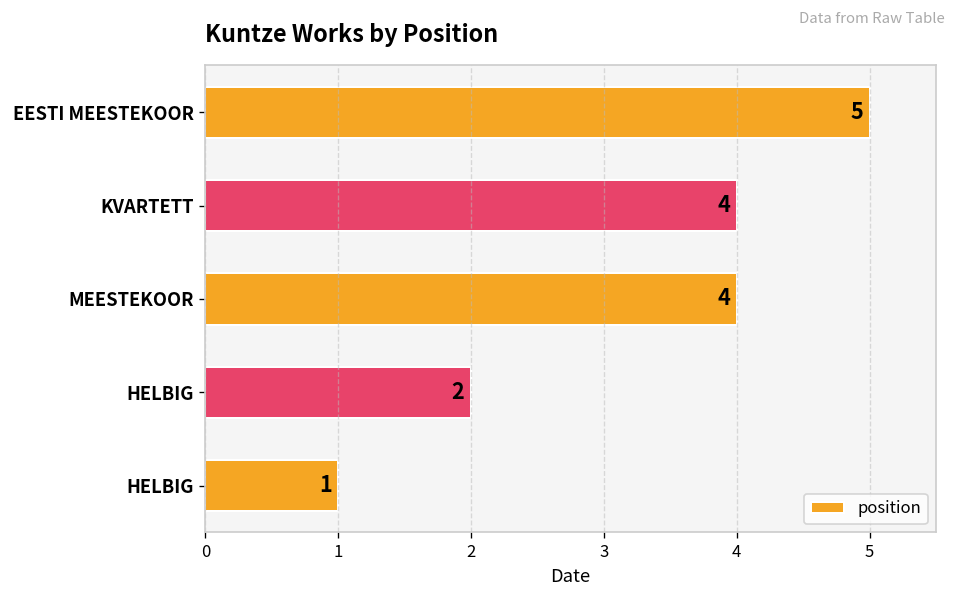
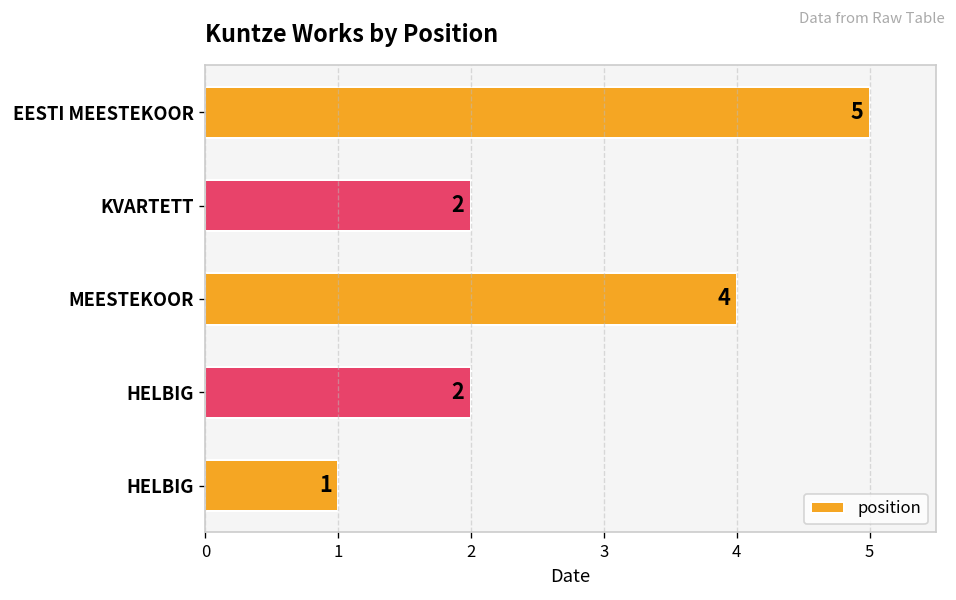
  {
    "EESTI MEESTEKOOR": 5,
-   "KVARTETT": 4,
+   "KVARTETT": 2,
    "MEESTEKOOR": 4
  }
